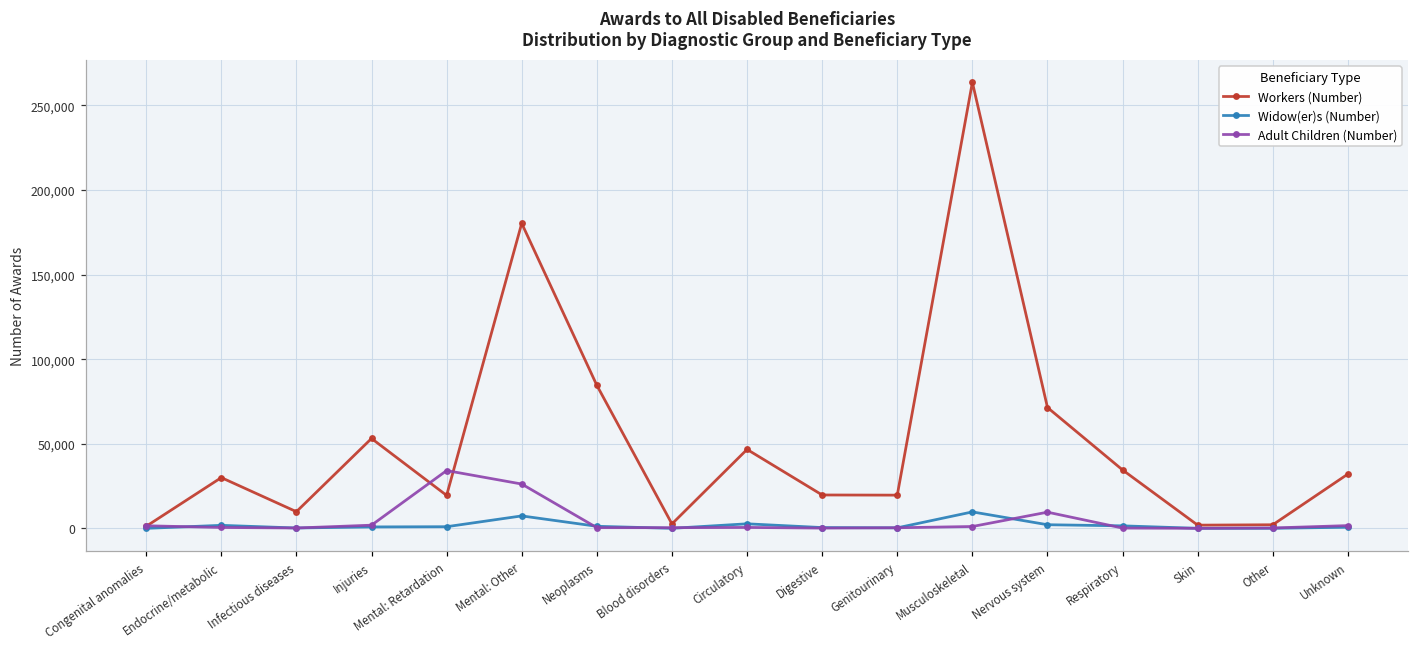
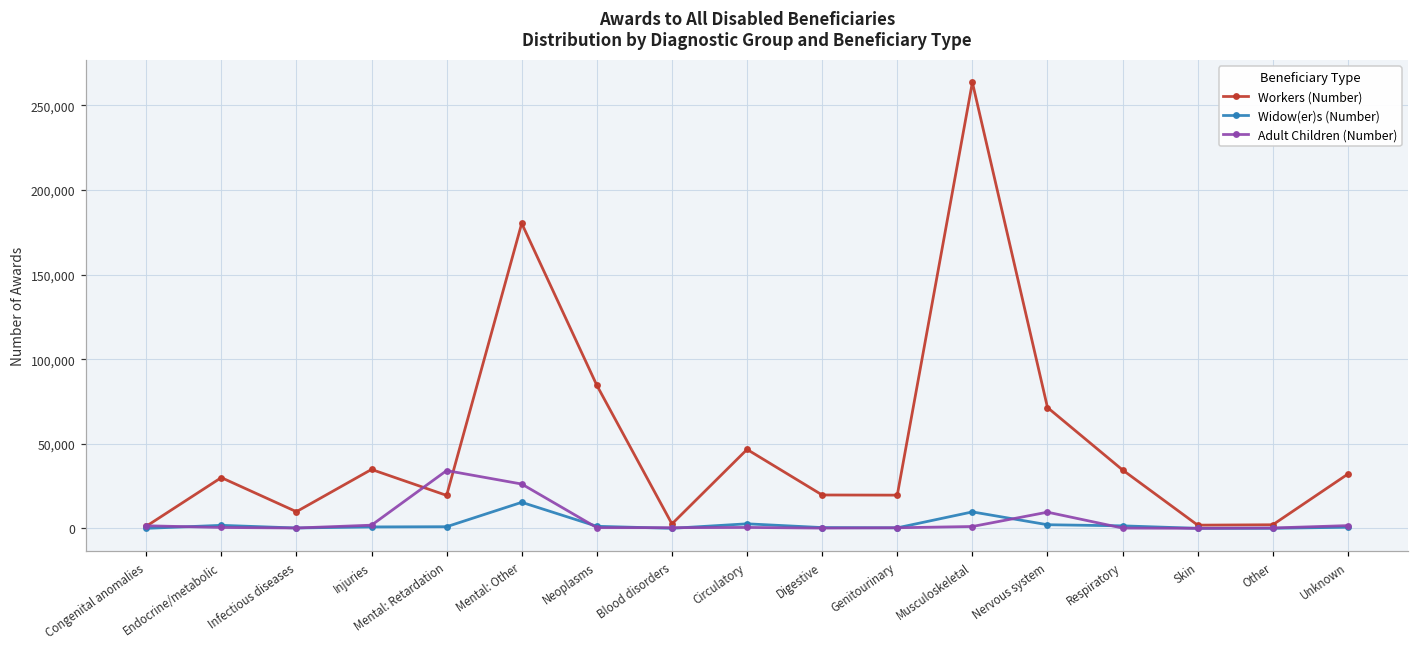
  {
    "Workers (Number)": {
      "Endocrine/metabolic": "30,000",
      "Infectious diseases": "10,000",
-     "Injuries": "53,000",
+     "Injuries": "35,000",
      "Mental: Retardation": "20,000",
      "Mental: Other": "180,000",
      "Neoplasms": "85,000",
      "Blood disorders": "3,000",
      "Circulatory": "47,000",
      "Digestive": "20,000",
      "Genitourinary": "20,000",
      "Musculoskeletal": "264,000",
      "Nervous system": "71,000",
      "Respiratory": "35,000",
      "Skin": "2,000",
      "Other": "2,000",
      "Unknown": "32,000"
    },
    "Widow(er)s (Number)": {
      "Mental: Retardation": "1,000",
-     "Mental: Other": "7,000",
+     "Mental: Other": "15,000",
      "Circulatory": "3,000",
      "Musculoskeletal": "10,000",
      "Nervous system": "2,000"
    },
    "Adult Children (Number)": {
      "Mental: Retardation": "34,000",
      "Mental: Other": "26,000",
      "Circulatory": "1,000",
      "Musculoskeletal": "1,000",
      "Nervous system": "10,000"
    }
  }
